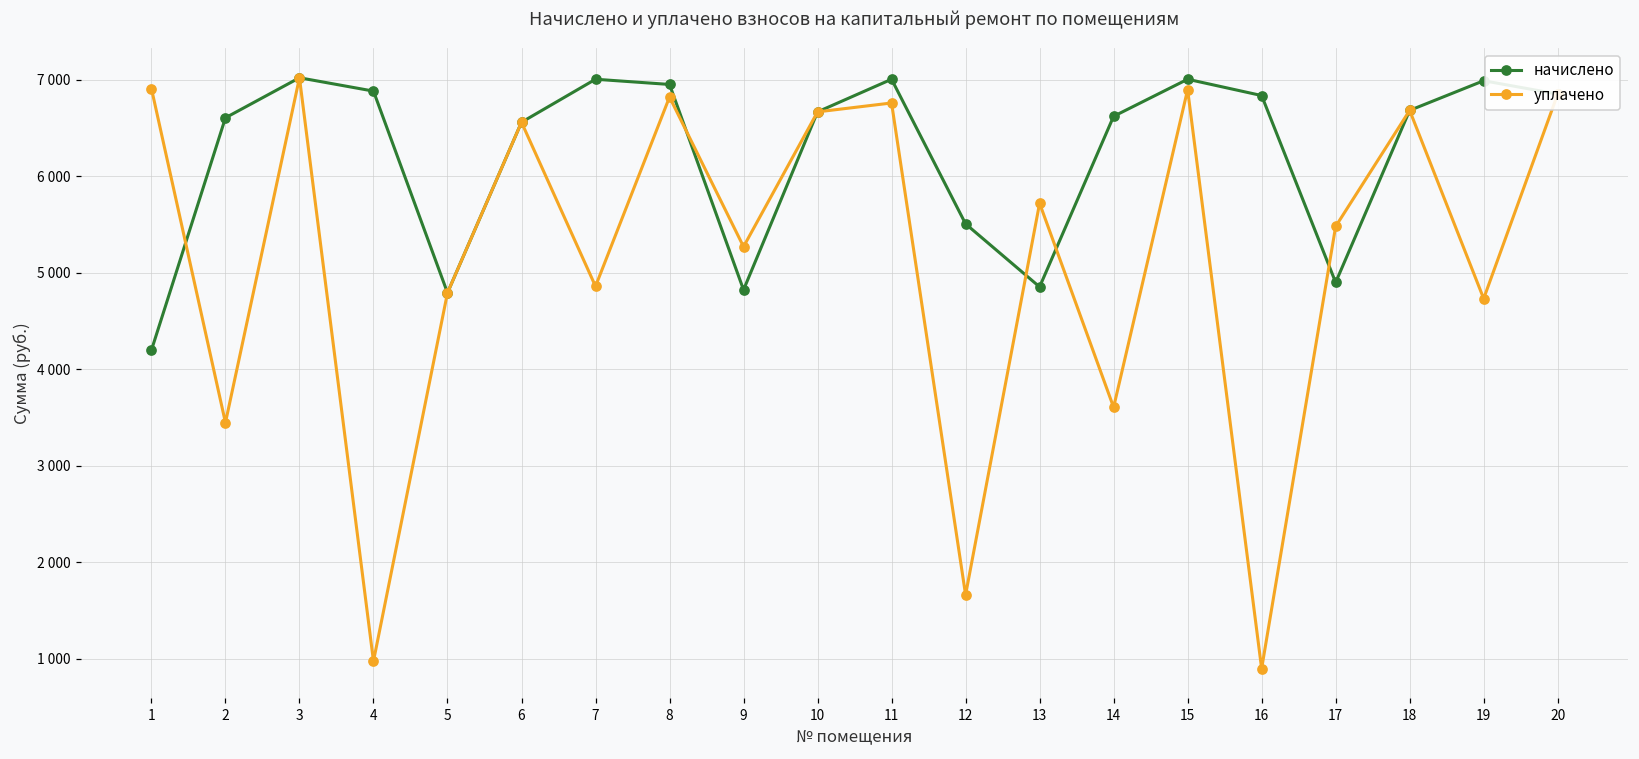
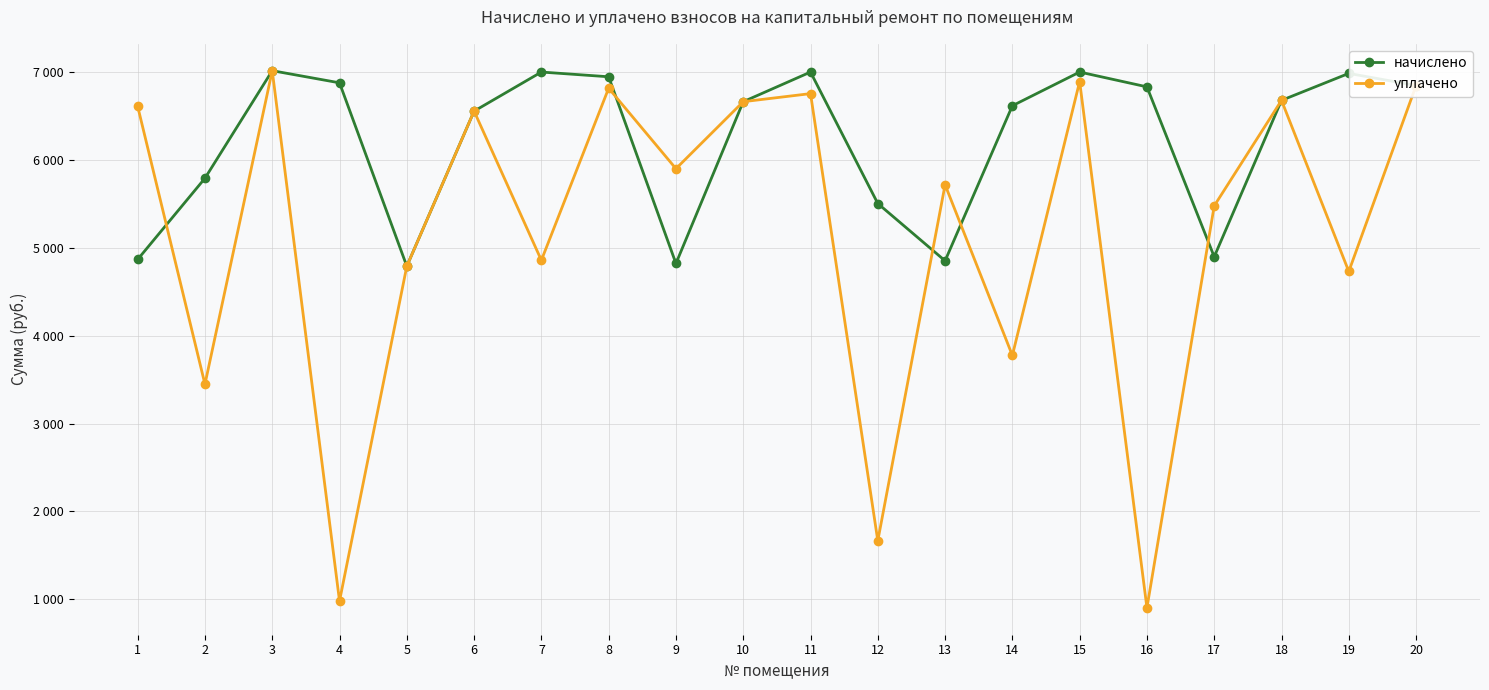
  {
    "начислено": {
-     "1": 4200,
-     "2": 6600,
+     "1": 4900,
+     "2": 5800,
      "4": 6900,
      "7": 7000,
      "8": 7000,
      "9": 4800,
      "11": 7000,
      "12": 5500,
      "13": 4900,
      "14": 6600,
      "15": 7000,
      "16": 6800,
      "17": 4900,
      "19": 7000
    },
    "уплачено": {
-     "1": 6900,
+     "1": 6600,
      "2": 3400,
      "4": 1000,
      "7": 4900,
      "8": 6800,
-     "9": 5300,
+     "9": 5900,
      "11": 6800,
      "12": 1700,
      "13": 5700,
-     "14": 3600,
+     "14": 3800,
      "15": 6900,
      "16": 900,
      "17": 5500,
      "19": 4700
    }
  }
